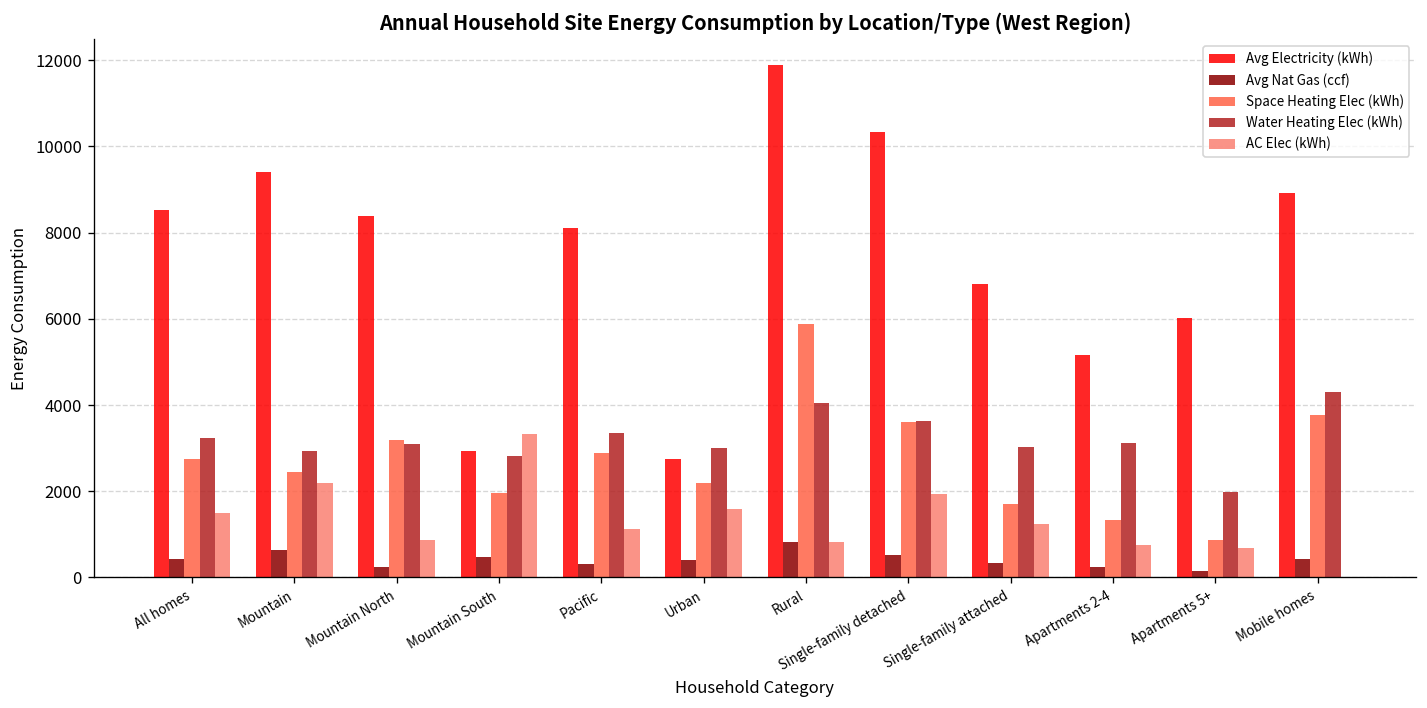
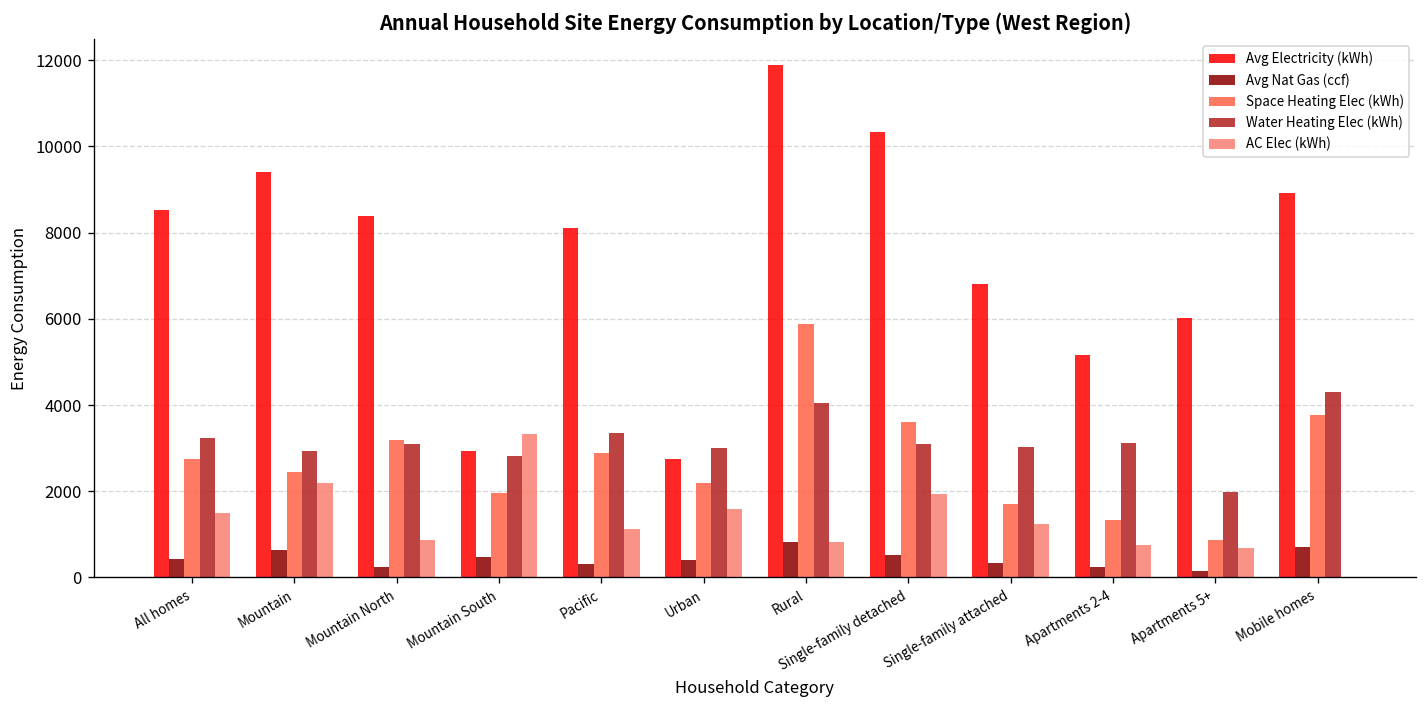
  {
    "Avg Electricity (kWh)": {
      "All homes": 8500,
      "Mountain": 9400,
      "Mountain North": 8400,
      "Mountain South": 2900,
      "Pacific": 8100,
      "Urban": 2700,
      "Rural": 11900,
      "Single-family detached": 10300,
      "Single-family attached": 6800,
      "Apartments 2-4": 5200,
      "Apartments 5+": 6000,
      "Mobile homes": 8900
    },
    "Avg Nat Gas (ccf)": {
      "All homes": 400,
      "Mountain": 600,
      "Mountain North": 200,
      "Mountain South": 500,
      "Pacific": 300,
      "Urban": 400,
      "Rural": 800,
      "Single-family detached": 500,
      "Single-family attached": 300,
      "Apartments 2-4": 300,
      "Apartments 5+": 200,
-     "Mobile homes": 400
+     "Mobile homes": 700
    },
    "Water Heating Elec (kWh)": {
      "All homes": 3200,
      "Mountain": 2900,
      "Mountain North": 3100,
      "Mountain South": 2800,
      "Pacific": 3400,
      "Urban": 3000,
      "Rural": 4000,
-     "Single-family detached": 3600,
+     "Single-family detached": 3100,
      "Single-family attached": 3000,
      "Apartments 2-4": 3100,
      "Apartments 5+": 2000,
      "Mobile homes": 4300
    }
  }
